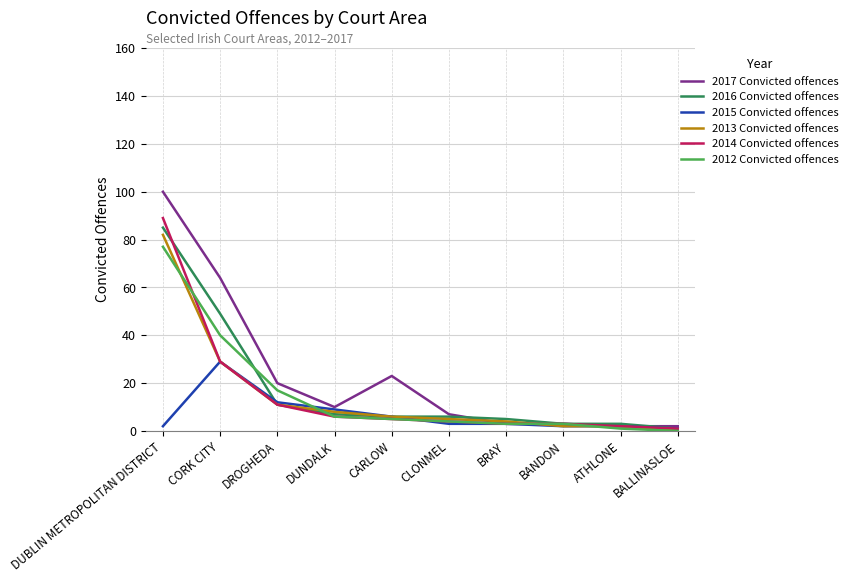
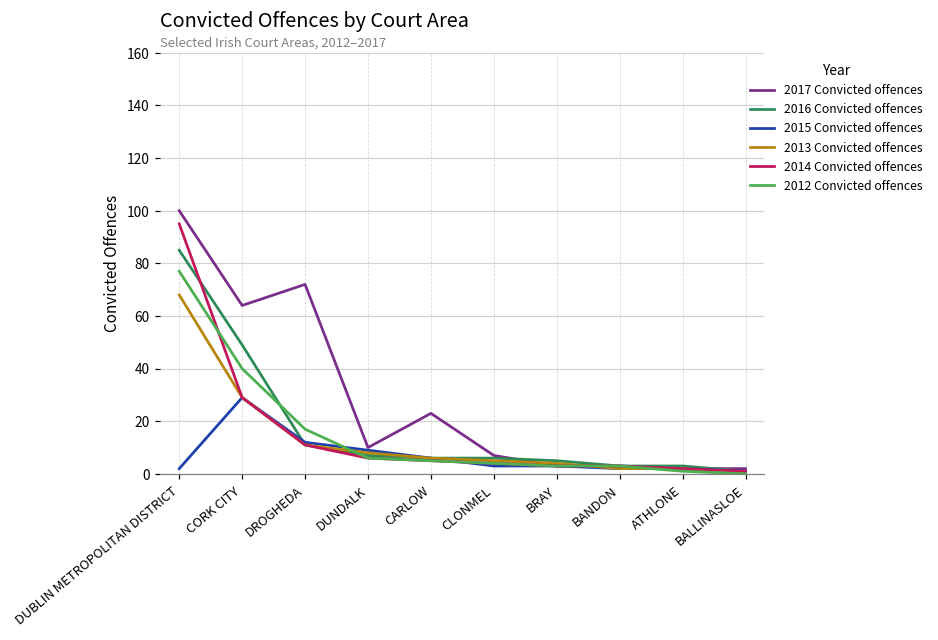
  {
    "2017 Convicted offences": {
      "DUBLIN METROPOLITAN DISTRICT": 100,
      "CORK CITY": 64,
-     "DROGHEDA": 20,
+     "DROGHEDA": 72,
      "CARLOW": 23
    },
    "2015 Convicted offences": {
      "DUBLIN METROPOLITAN DISTRICT": 2
    },
    "2013 Convicted offences": {
-     "DUBLIN METROPOLITAN DISTRICT": 82
+     "DUBLIN METROPOLITAN DISTRICT": 68
    },
    "2014 Convicted offences": {
-     "DUBLIN METROPOLITAN DISTRICT": 89
+     "DUBLIN METROPOLITAN DISTRICT": 95
    }
  }
